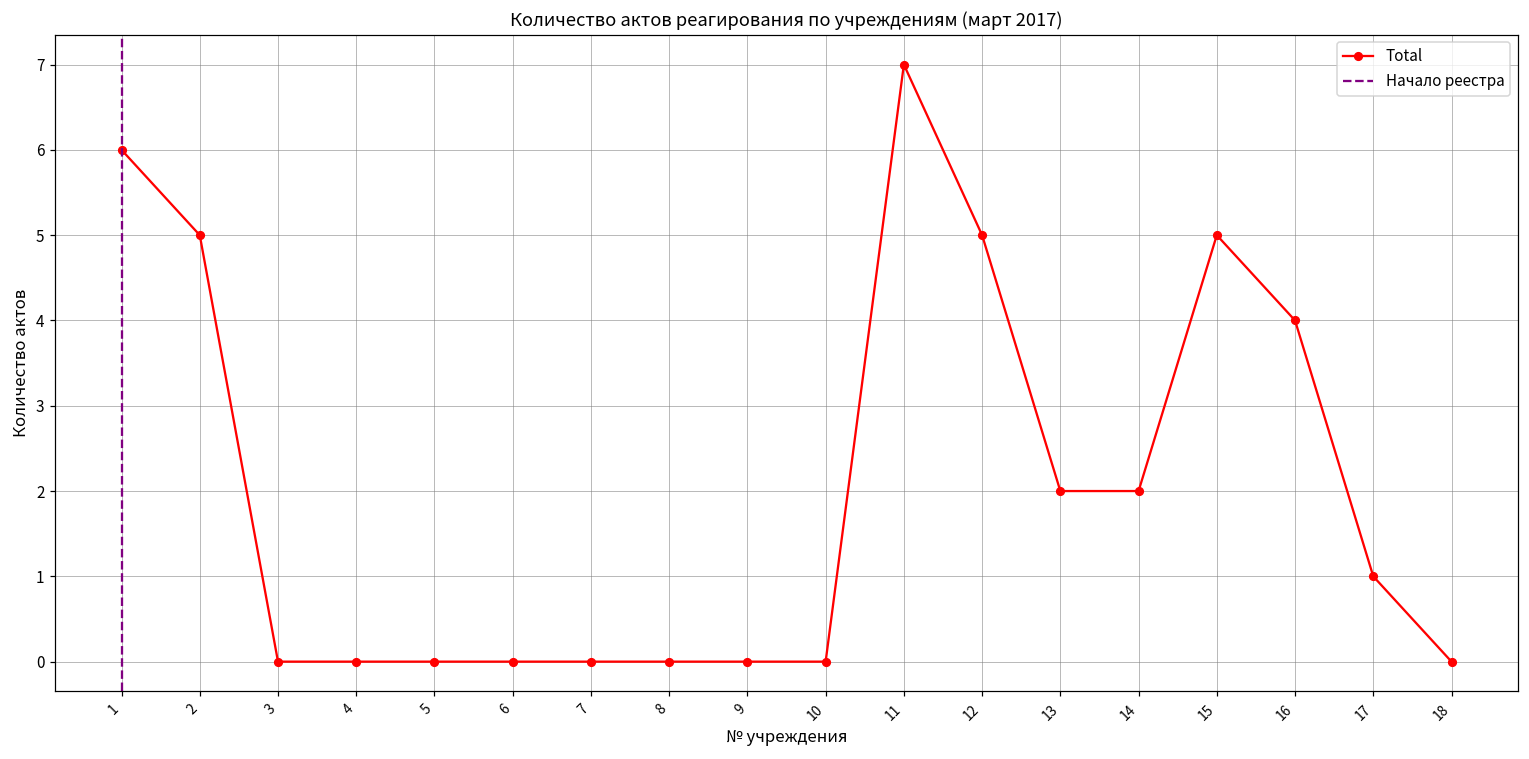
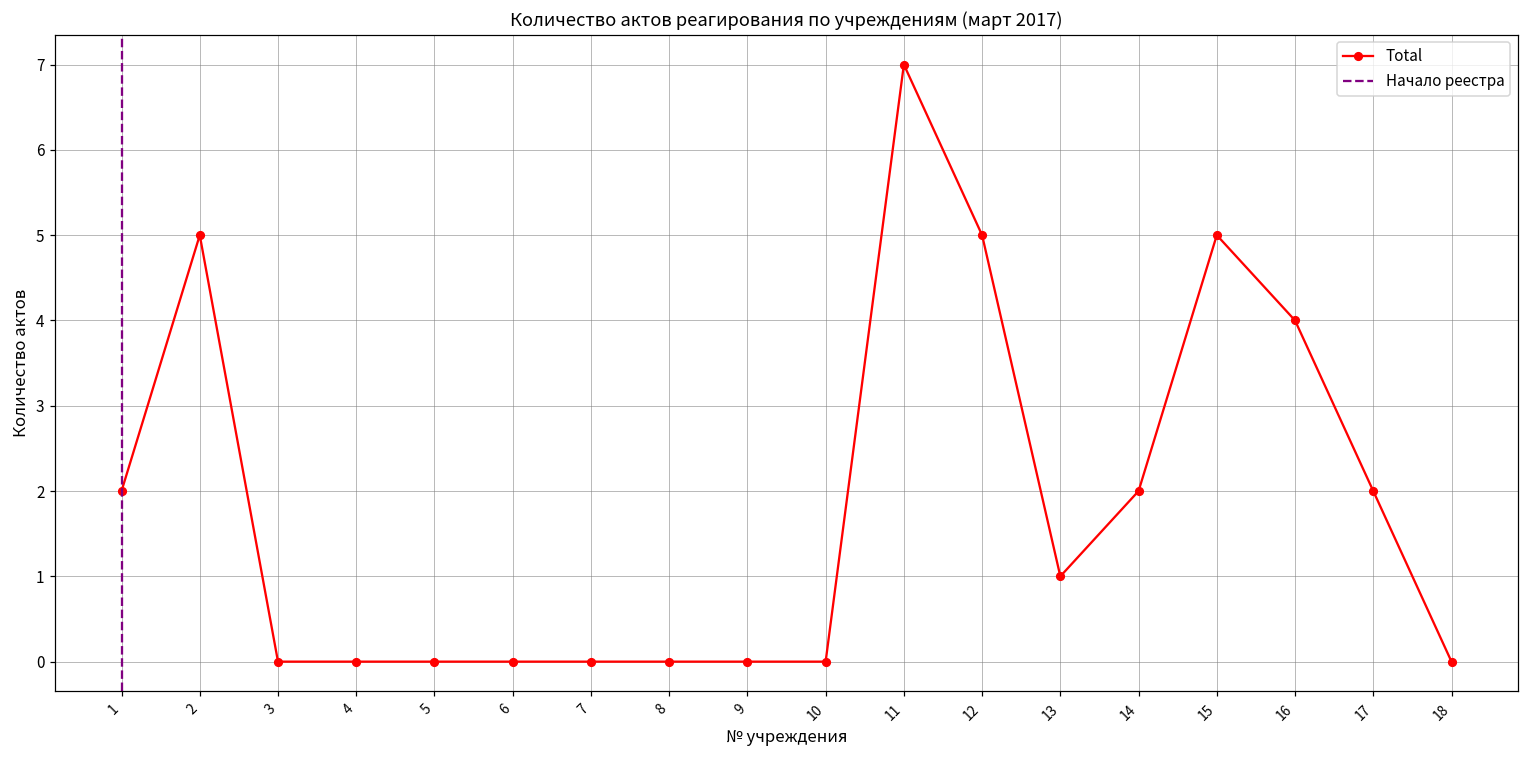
  {
-   "1": 6,
+   "1": 2,
    "2": 5,
    "3": 0,
    "4": 0,
    "5": 0,
    "6": 0,
    "7": 0,
    "8": 0,
    "9": 0,
    "10": 0,
    "11": 7,
    "12": 5,
-   "13": 2,
+   "13": 1,
    "14": 2,
    "15": 5,
    "16": 4,
-   "17": 1,
+   "17": 2,
    "18": 0
  }
